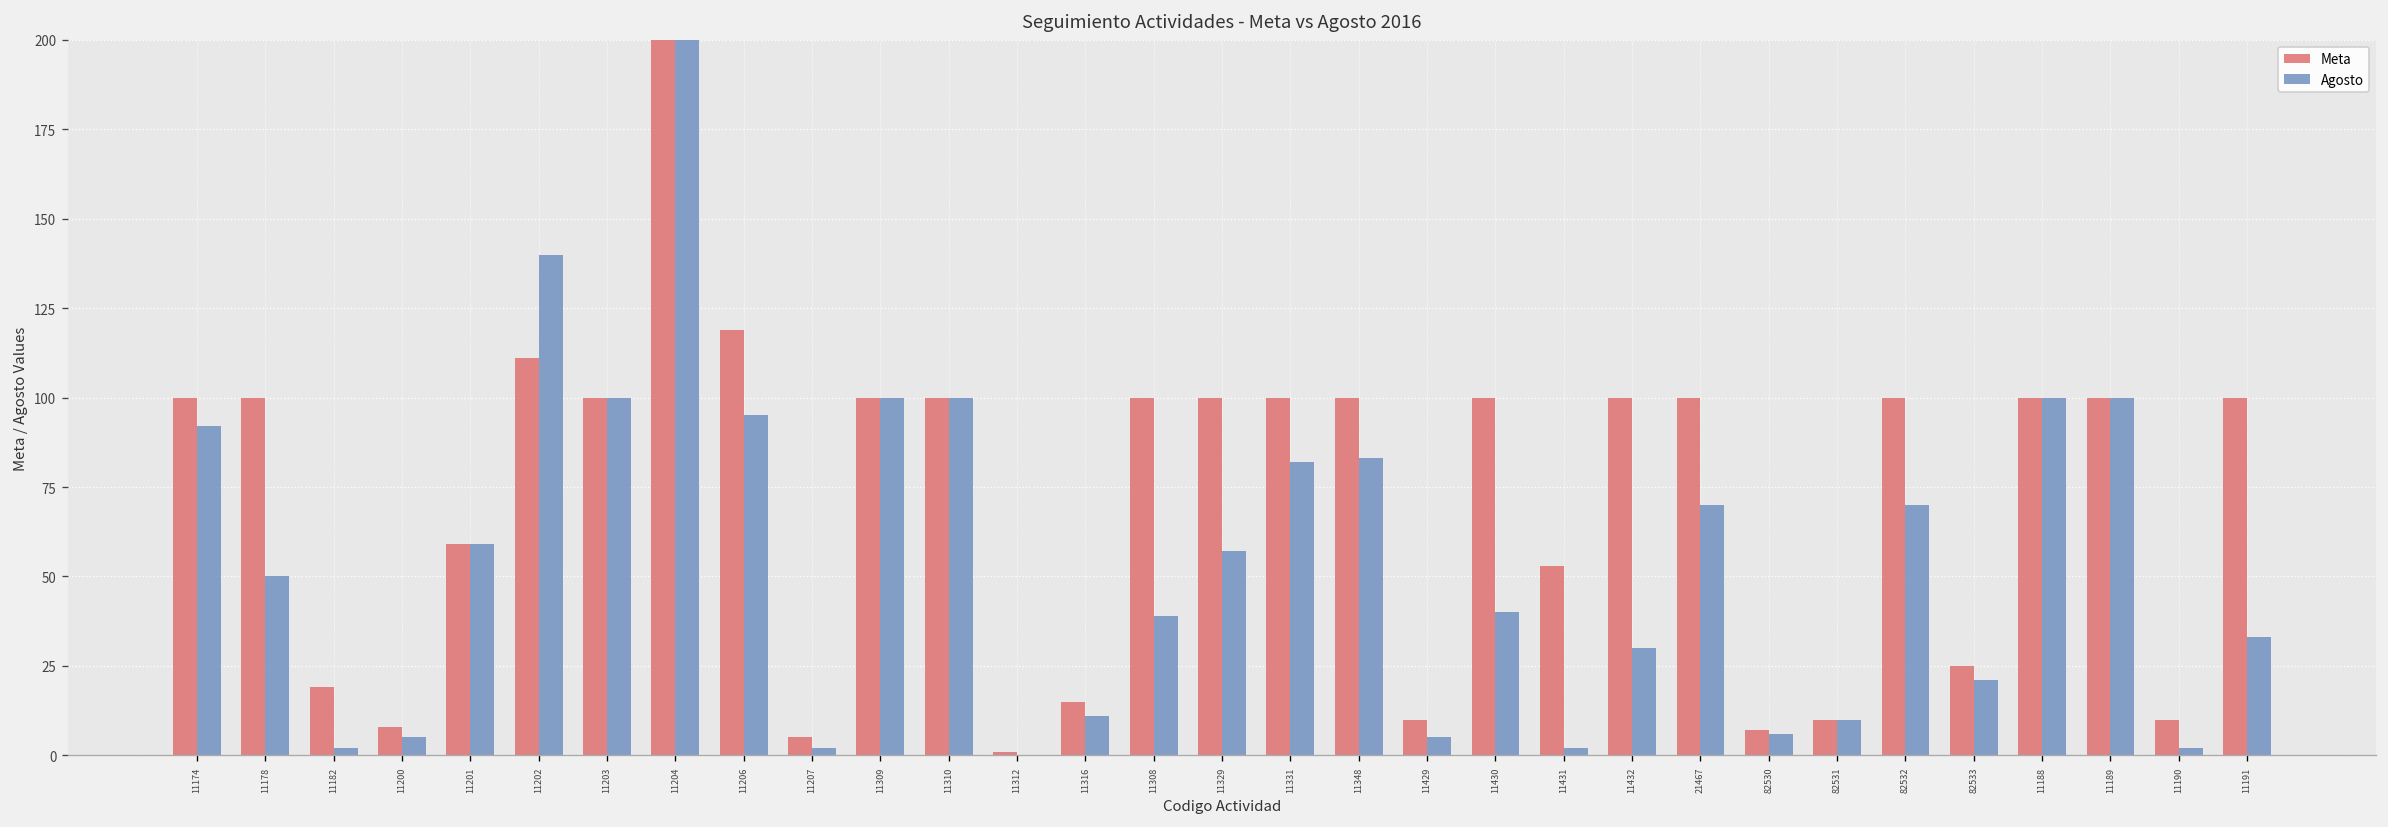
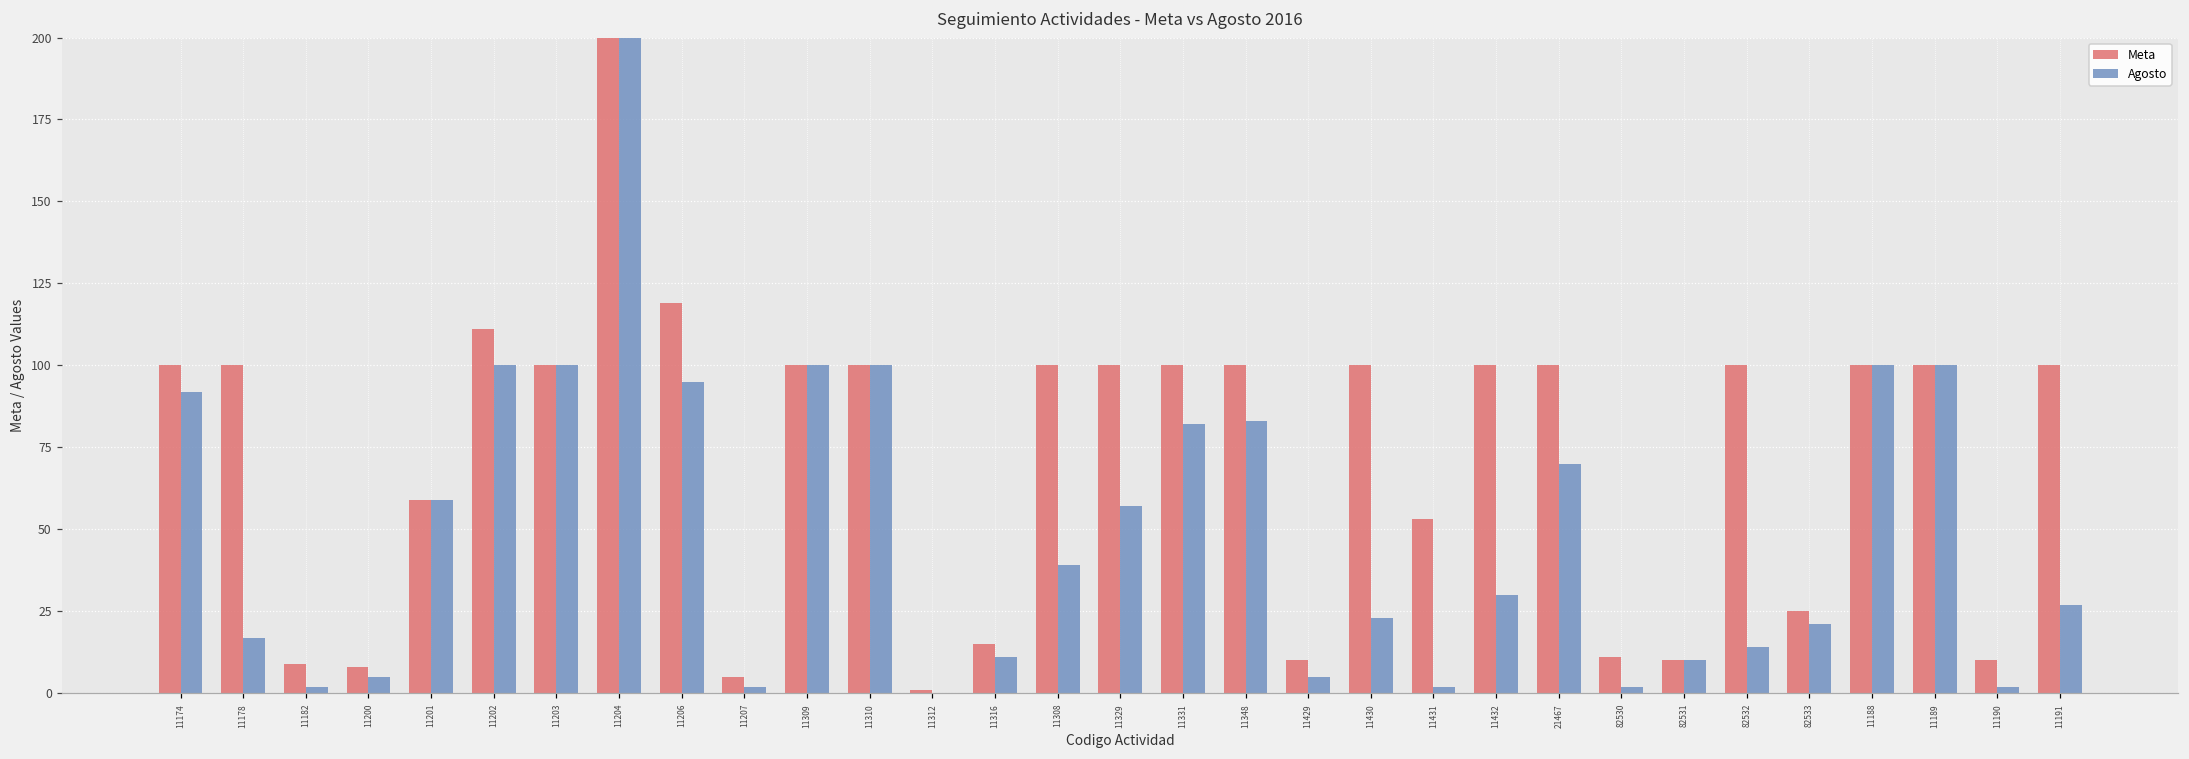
  {
    "Meta": {
      "11174": 100,
      "11178": 100,
-     "11182": 19,
+     "11182": 9,
      "11200": 8,
      "11201": 59,
      "11202": 111,
      "11203": 100,
      "11204": 200,
      "11206": 119,
      "11207": 5,
      "11309": 100,
      "11310": 100,
      "11312": 1,
      "11316": 15,
      "11308": 100,
      "11329": 100,
      "11331": 100,
      "11348": 100,
      "11429": 10,
      "11430": 100,
      "11431": 53,
      "11432": 100,
      "21467": 100,
-     "82530": 7,
+     "82530": 11,
      "82531": 10,
      "82532": 100,
      "82533": 25,
      "11188": 100,
      "11189": 100,
      "11190": 10,
      "11191": 100
    },
    "Agosto": {
      "11174": 92,
-     "11178": 50,
+     "11178": 17,
      "11182": 2,
      "11200": 5,
      "11201": 59,
-     "11202": 140,
+     "11202": 100,
      "11203": 100,
      "11204": 200,
      "11206": 95,
      "11207": 2,
      "11309": 100,
      "11310": 100,
      "11312": 0,
      "11316": 11,
      "11308": 39,
      "11329": 57,
      "11331": 82,
      "11348": 83,
      "11429": 5,
-     "11430": 40,
+     "11430": 23,
      "11431": 2,
      "11432": 30,
      "21467": 70,
-     "82530": 6,
+     "82530": 2,
      "82531": 10,
-     "82532": 70,
+     "82532": 14,
      "82533": 21,
      "11188": 100,
      "11189": 100,
      "11190": 2,
-     "11191": 33
+     "11191": 27
    }
  }
